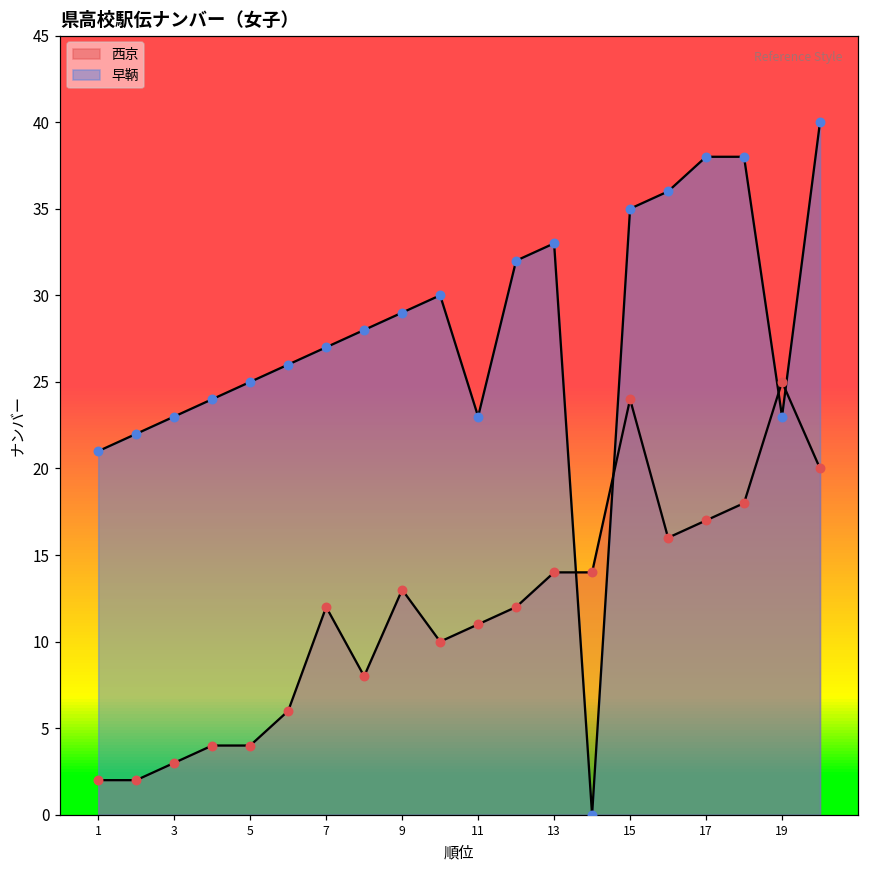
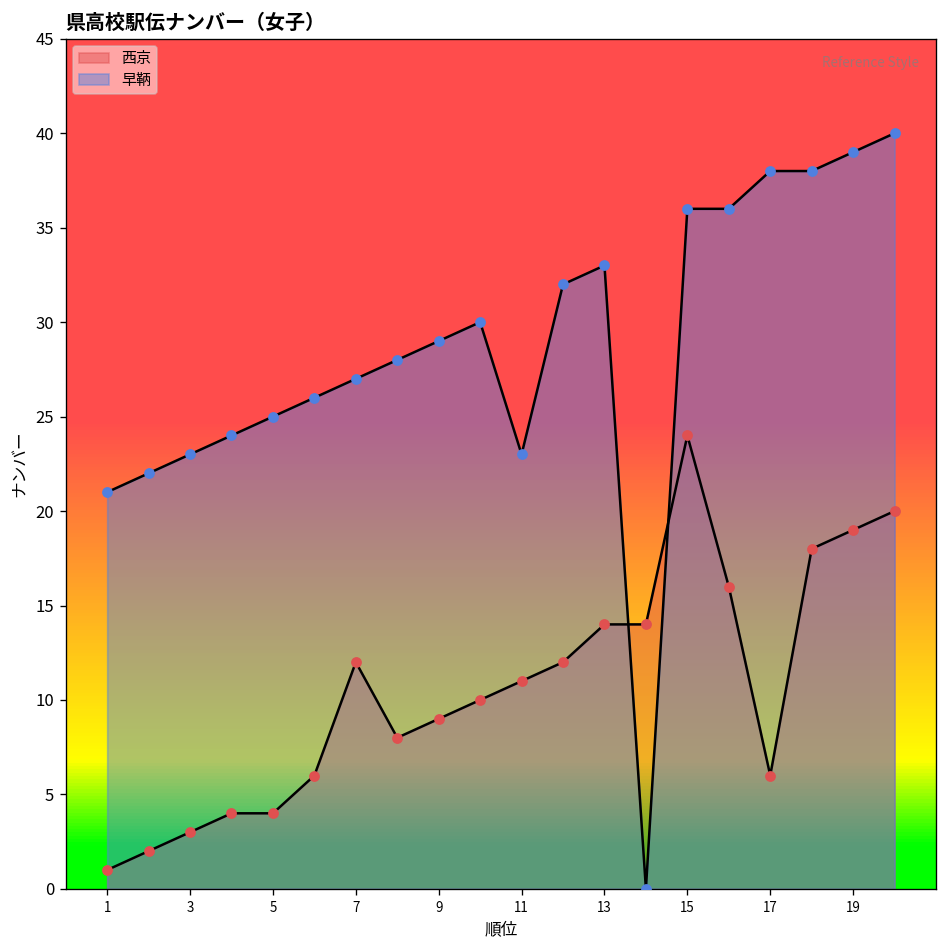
  {
    "西京": {
-     "1": 2,
+     "1": 1,
      "3": 3,
      "5": 4,
      "7": 12,
-     "9": 13,
+     "9": 9,
      "11": 11,
      "13": 14,
      "15": 24,
-     "17": 17,
-     "19": 25
+     "17": 6,
+     "19": 19
    },
    "早鞆": {
      "1": 21,
      "3": 23,
      "5": 25,
      "7": 27,
      "9": 29,
      "11": 23,
      "13": 33,
-     "15": 35,
+     "15": 36,
      "17": 38,
-     "19": 23
+     "19": 39
    }
  }
